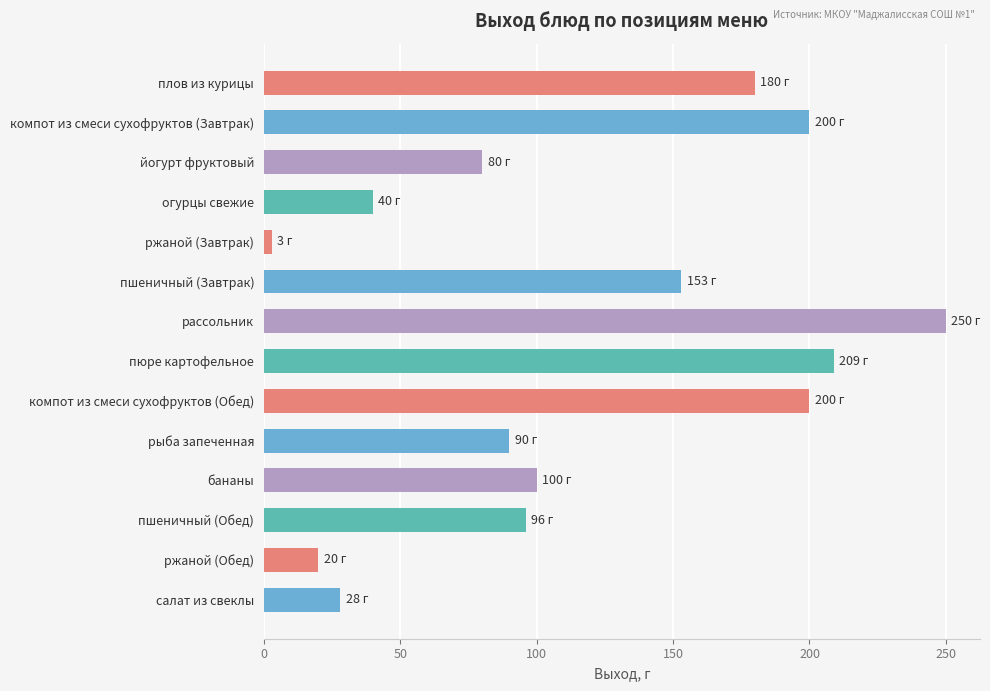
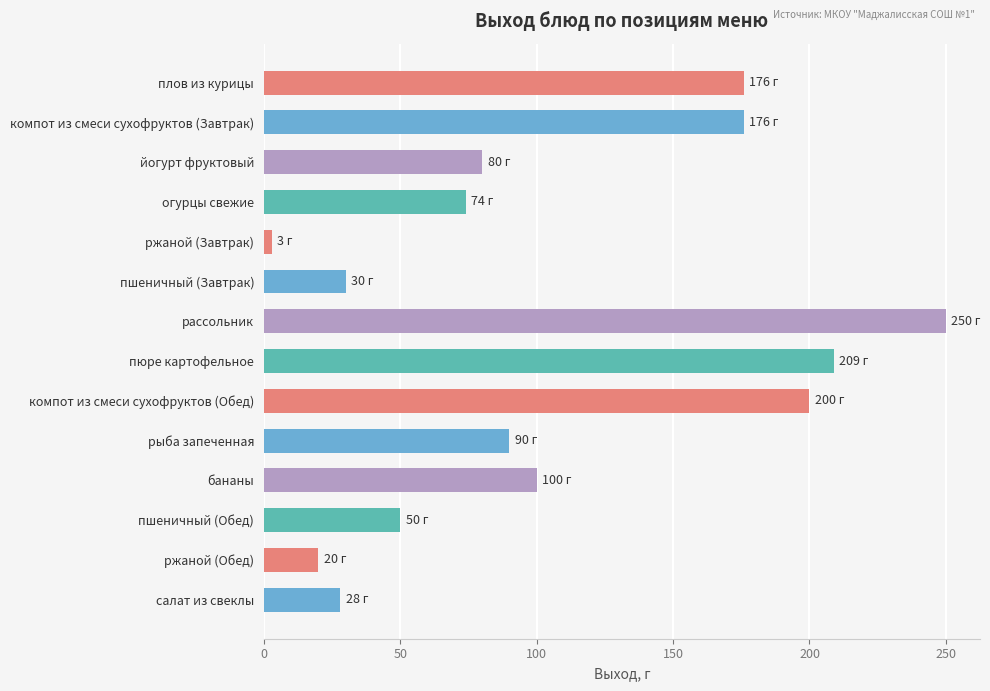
  {
-   "плов из курицы": 180,
-   "компот из смеси сухофруктов (Завтрак)": 200,
+   "плов из курицы": 176,
+   "компот из смеси сухофруктов (Завтрак)": 176,
    "йогурт фруктовый": 80,
-   "огурцы свежие": 40,
+   "огурцы свежие": 74,
    "ржаной (Завтрак)": 3,
-   "пшеничный (Завтрак)": 153,
+   "пшеничный (Завтрак)": 30,
    "рассольник": 250,
    "пюре картофельное": 209,
    "компот из смеси сухофруктов (Обед)": 200,
    "рыба запеченная": 90,
    "бананы": 100,
-   "пшеничный (Обед)": 96,
+   "пшеничный (Обед)": 50,
    "ржаной (Обед)": 20,
    "салат из свеклы": 28
  }
